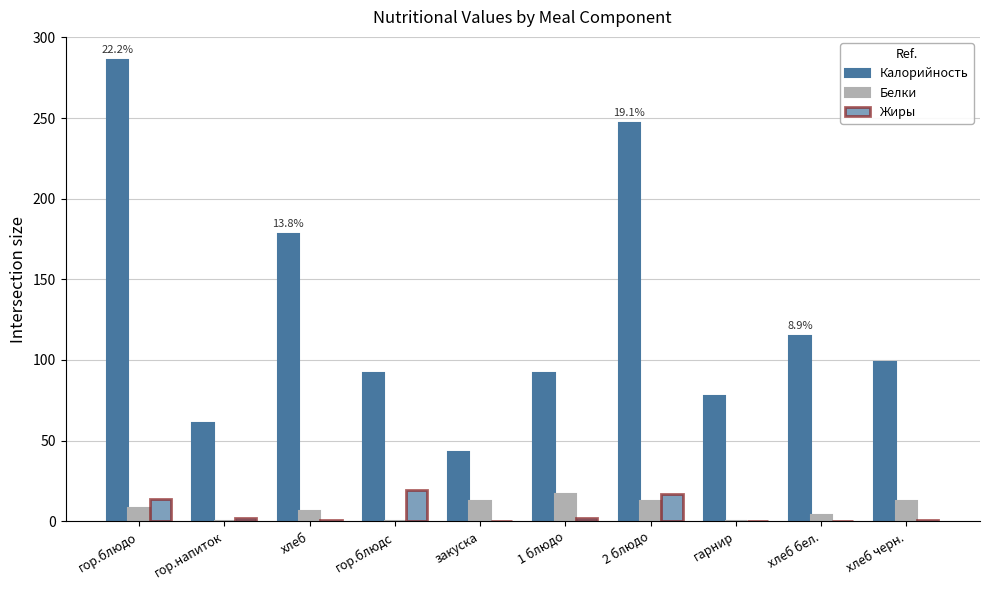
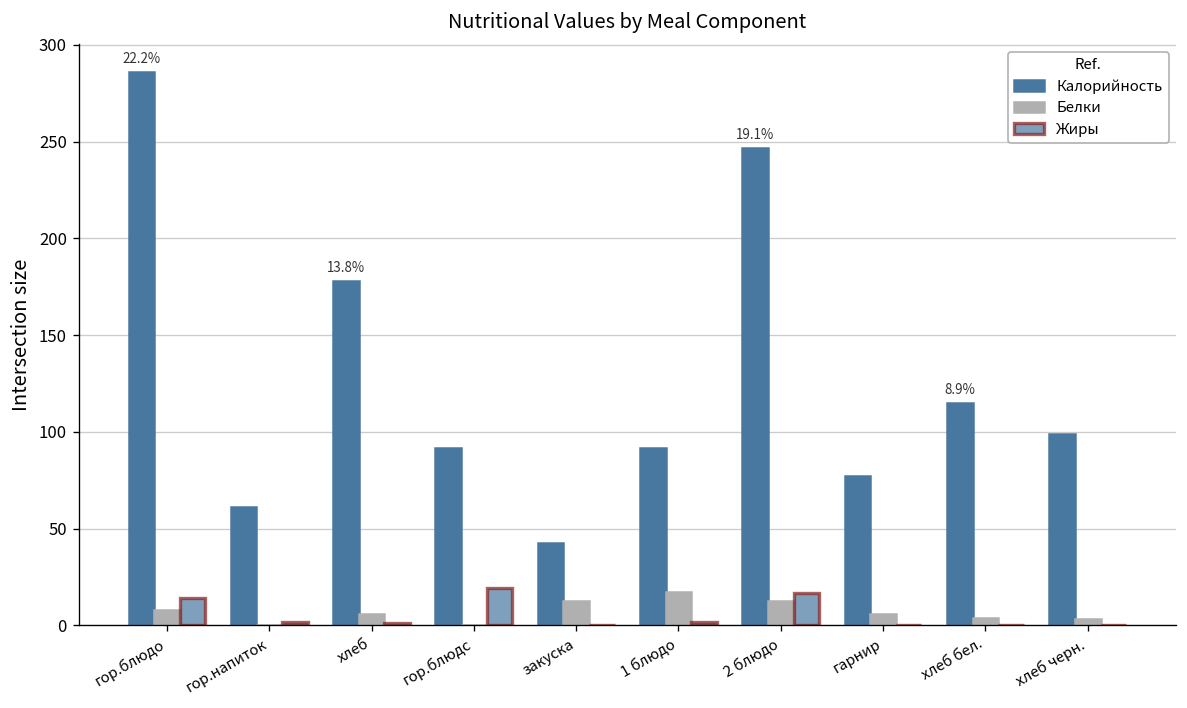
  {
    "Белки": {
      "гор.блюдо": 8,
      "гор.напиток": 0,
      "хлеб": 6,
      "закуска": 13,
      "1 блюдо": 17,
      "2 блюдо": 13,
-     "гарнир": 0,
+     "гарнир": 6,
      "хлеб бел.": 4,
-     "хлеб черн.": 12
+     "хлеб черн.": 3
    }
  }
